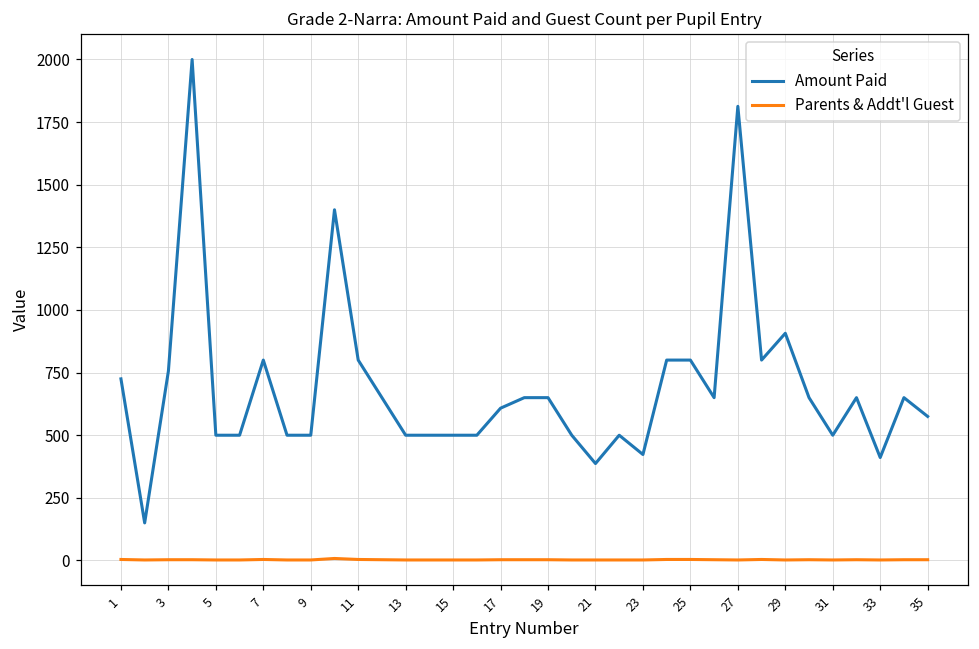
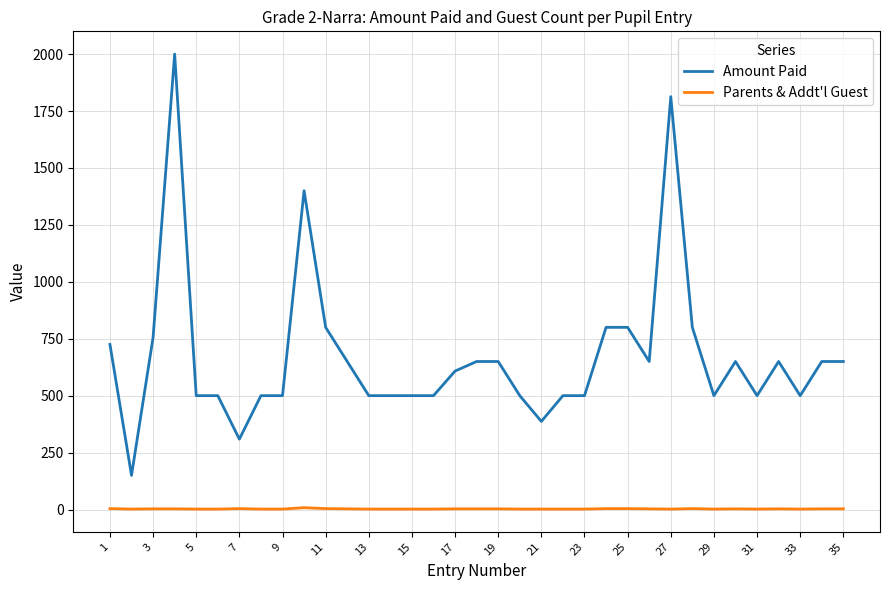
  {
    "Amount Paid": {
      "1": 730,
      "3": 760,
      "5": 500,
-     "7": 800,
+     "7": 310,
      "9": 500,
      "11": 800,
      "13": 500,
      "15": 500,
      "17": 610,
      "19": 650,
      "21": 390,
-     "23": 420,
+     "23": 500,
      "25": 800,
      "27": 1810,
-     "29": 910,
+     "29": 500,
      "31": 500,
-     "33": 410,
-     "35": 580
+     "33": 500,
+     "35": 650
    },
    "Parents & Addt'l Guest": {
      "1": 0,
      "3": 0,
      "5": 0,
      "7": 0,
      "9": 0,
      "11": 0,
      "13": 0,
      "15": 0,
      "17": 0,
      "19": 0,
      "21": 0,
      "23": 0,
      "25": 0,
      "27": 0,
      "29": 0,
      "31": 0,
      "33": 0,
      "35": 0
    }
  }
